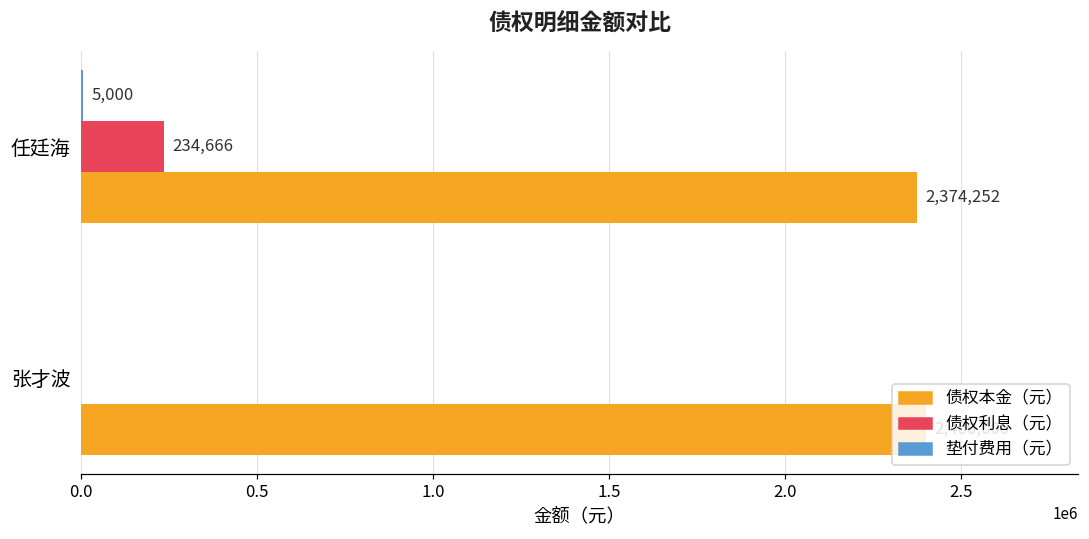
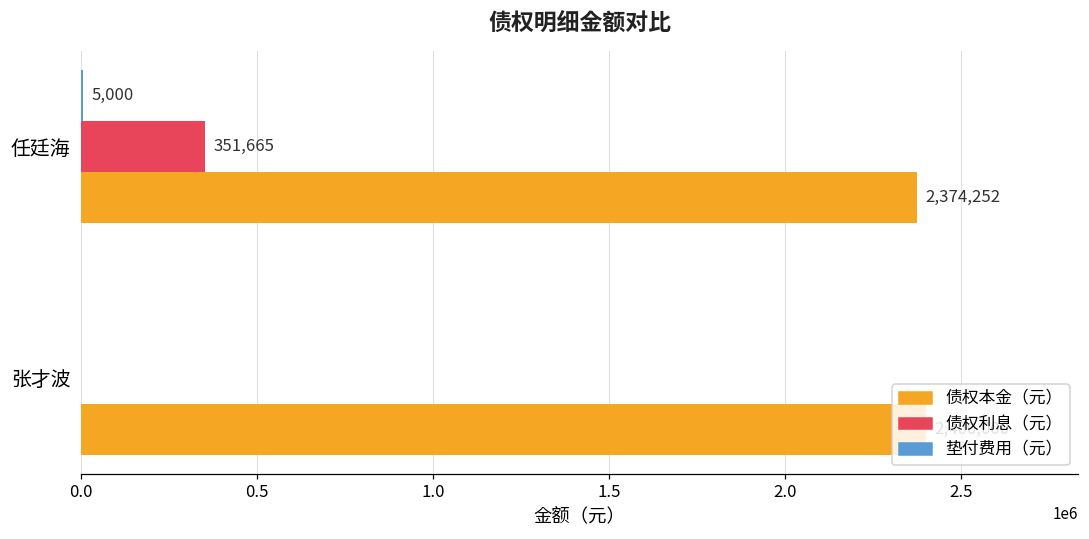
  {
    "债权本金（元）": {
      "任廷海": "2,374,252"
    },
    "债权利息（元）": {
-     "任廷海": "234,666"
+     "任廷海": "351,665"
    },
    "垫付费用（元）": {
      "任廷海": "5,000"
    }
  }
